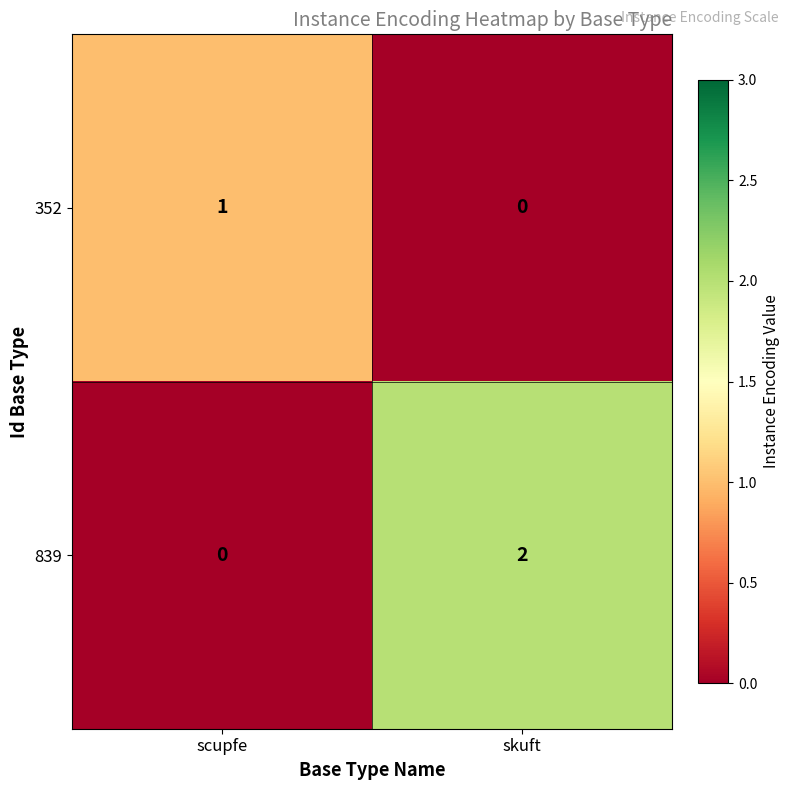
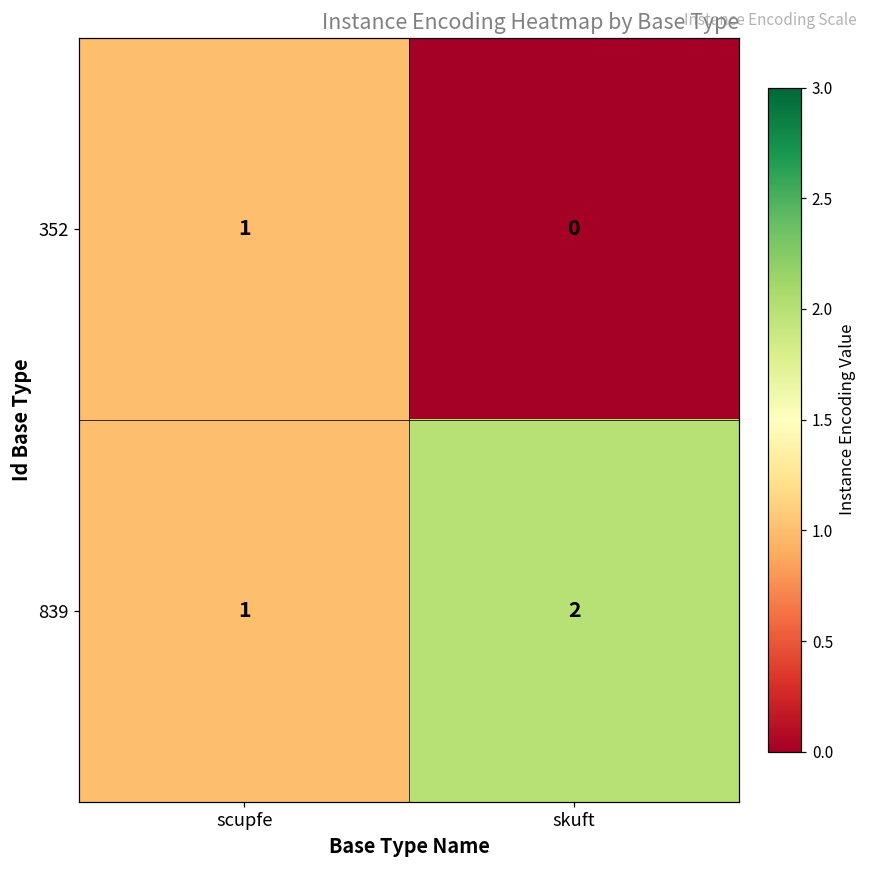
  {
    "352": {
      "scupfe": 1,
      "skuft": 0
    },
    "839": {
-     "scupfe": 0,
+     "scupfe": 1,
      "skuft": 2
    }
  }
